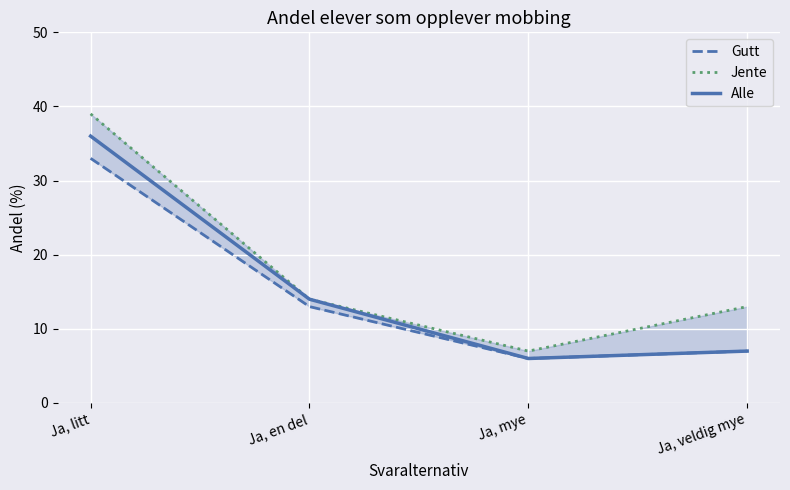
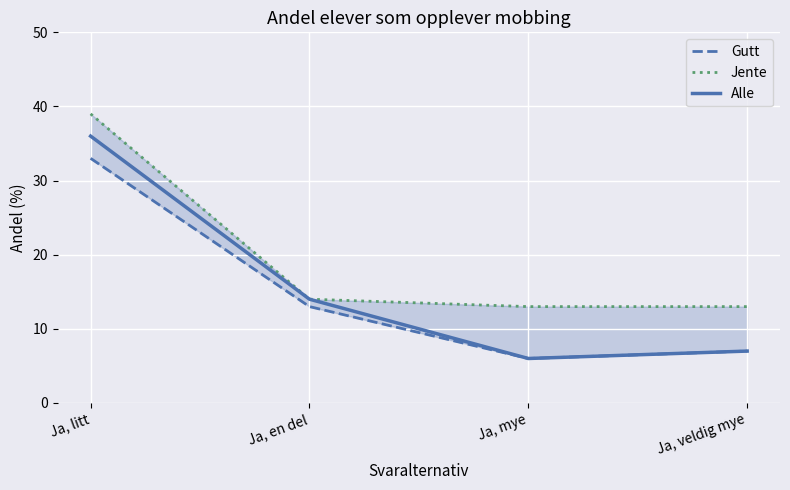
  {
    "Jente": {
      "Ja, litt": 39,
-     "Ja, mye": 7,
+     "Ja, mye": 13,
      "Ja, veldig mye": 13
    }
  }
